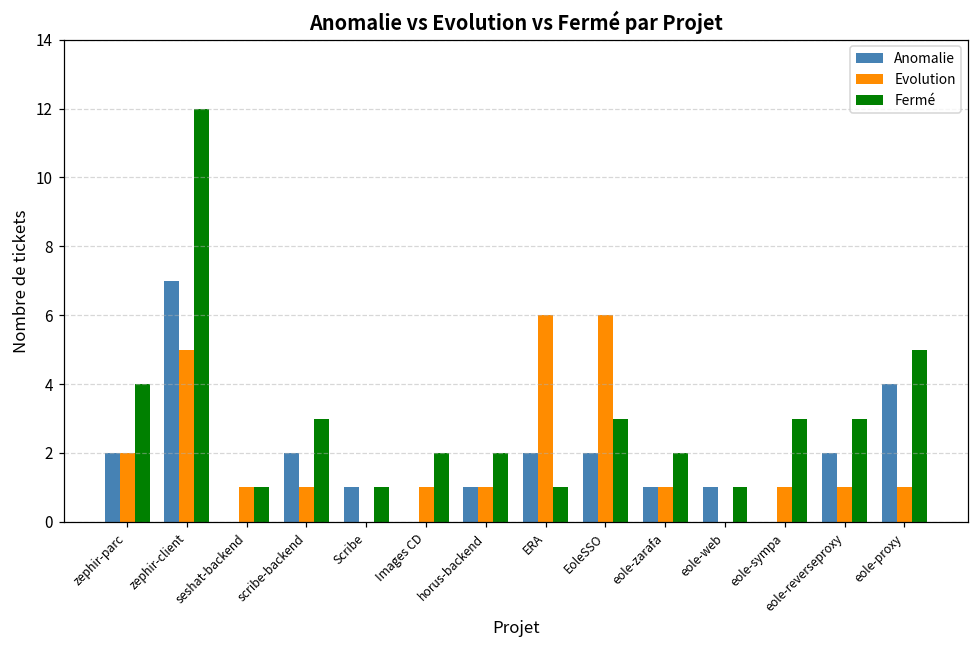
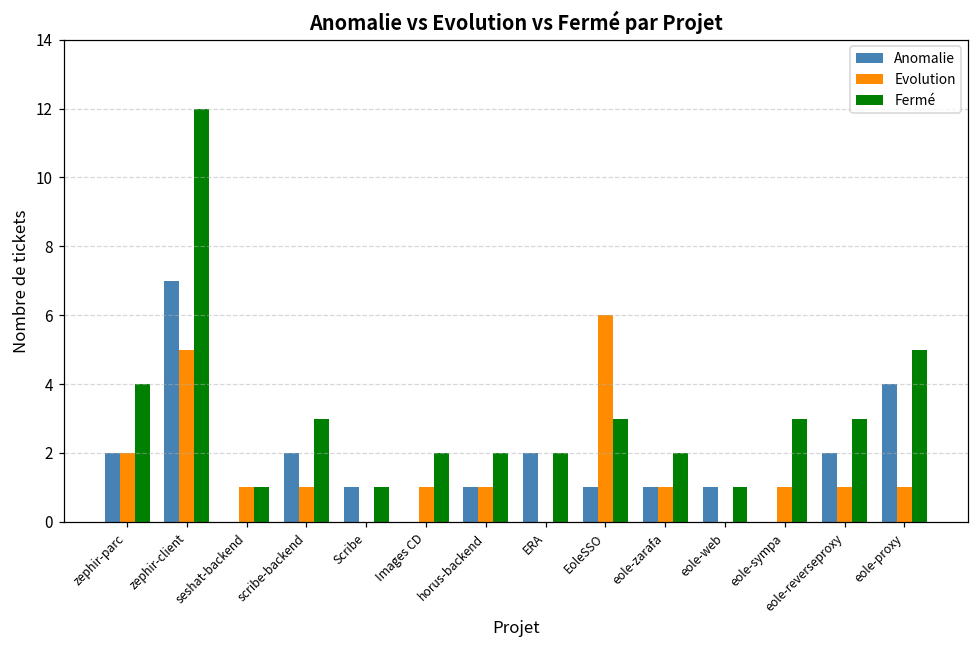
  {
    "Anomalie": {
      "zephir-parc": 2,
      "zephir-client": 7,
      "seshat-backend": 0,
      "scribe-backend": 2,
      "Scribe": 1,
      "Images CD": 0,
      "horus-backend": 1,
      "ERA": 2,
-     "EoleSSO": 2,
+     "EoleSSO": 1,
      "eole-zarafa": 1,
      "eole-web": 1,
      "eole-sympa": 0,
      "eole-reverseproxy": 2,
      "eole-proxy": 4
    },
    "Evolution": {
      "zephir-parc": 2,
      "zephir-client": 5,
      "seshat-backend": 1,
      "scribe-backend": 1,
      "Scribe": 0,
      "Images CD": 1,
      "horus-backend": 1,
-     "ERA": 6,
+     "ERA": 0,
      "EoleSSO": 6,
      "eole-zarafa": 1,
      "eole-web": 0,
      "eole-sympa": 1,
      "eole-reverseproxy": 1,
      "eole-proxy": 1
    },
    "Fermé": {
      "zephir-parc": 4,
      "zephir-client": 12,
      "seshat-backend": 1,
      "scribe-backend": 3,
      "Scribe": 1,
      "Images CD": 2,
      "horus-backend": 2,
-     "ERA": 1,
+     "ERA": 2,
      "EoleSSO": 3,
      "eole-zarafa": 2,
      "eole-web": 1,
      "eole-sympa": 3,
      "eole-reverseproxy": 3,
      "eole-proxy": 5
    }
  }
